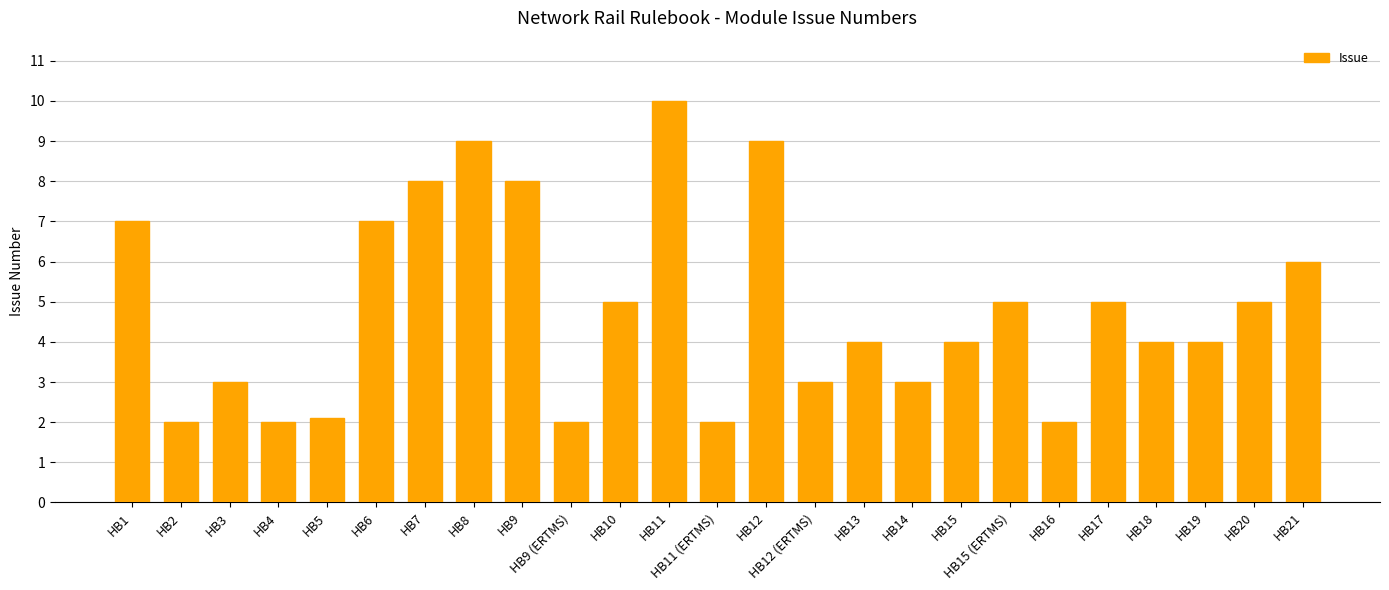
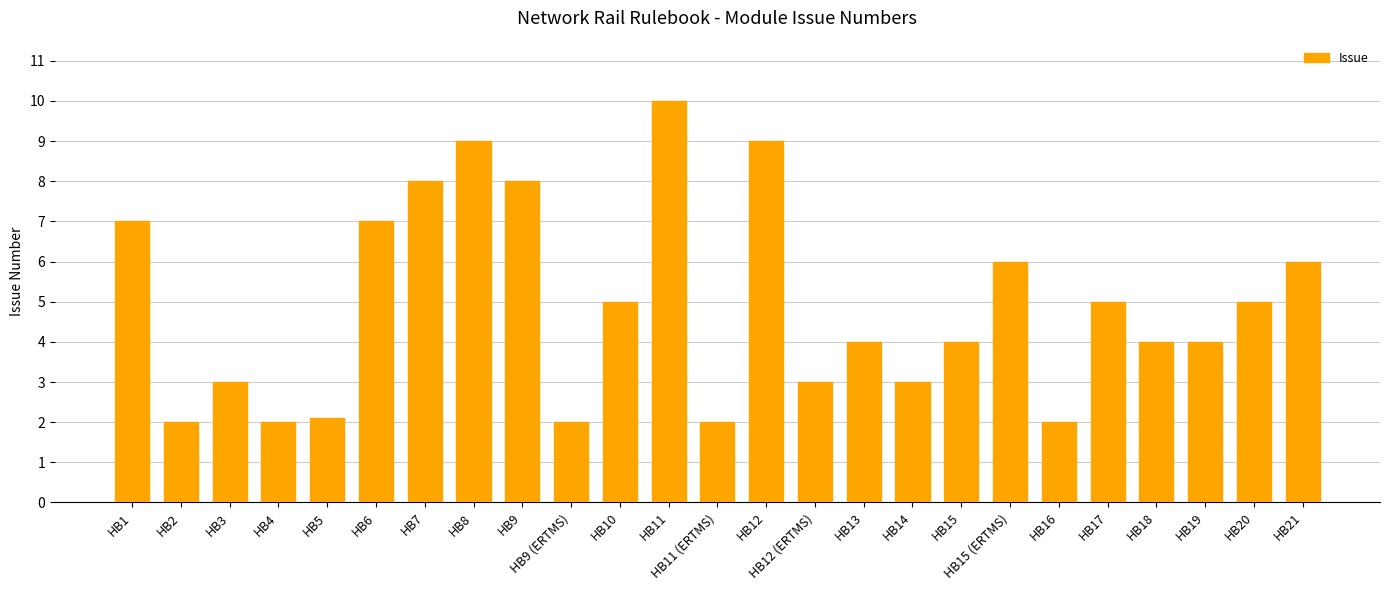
  {
    "HB1": 7,
    "HB2": 2,
    "HB3": 3,
    "HB4": 2,
    "HB5": 2.1,
    "HB6": 7,
    "HB7": 8,
    "HB8": 9,
    "HB9": 8,
    "HB9 (ERTMS)": 2,
    "HB10": 5,
    "HB11": 10,
    "HB11 (ERTMS)": 2,
    "HB12": 9,
    "HB12 (ERTMS)": 3,
    "HB13": 4,
    "HB14": 3,
    "HB15": 4,
-   "HB15 (ERTMS)": 5,
+   "HB15 (ERTMS)": 6,
    "HB16": 2,
    "HB17": 5,
    "HB18": 4,
    "HB19": 4,
    "HB20": 5,
    "HB21": 6
  }
